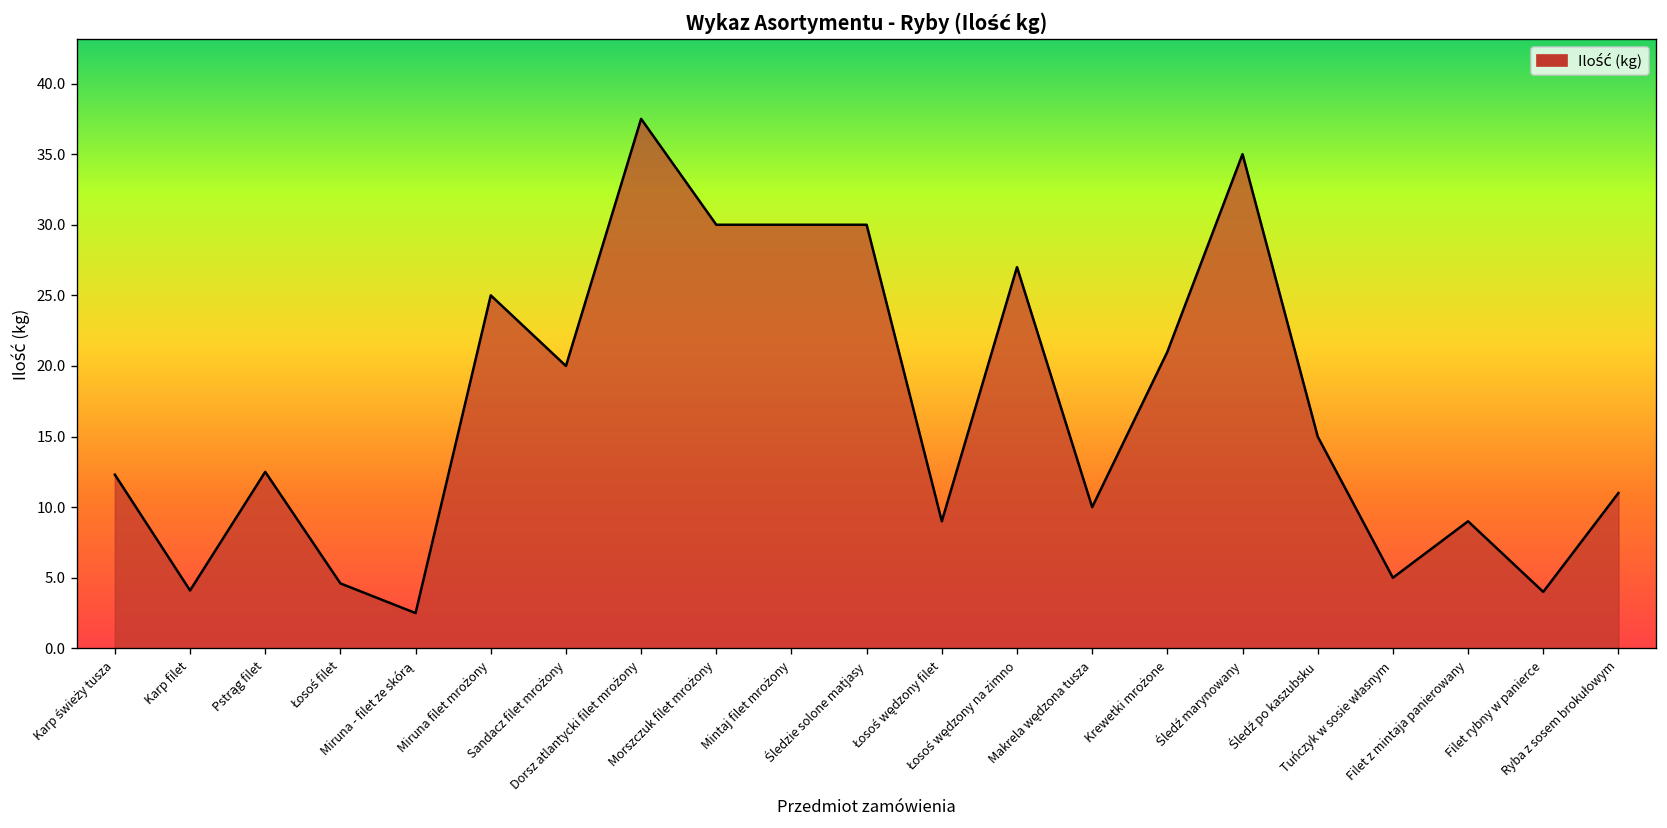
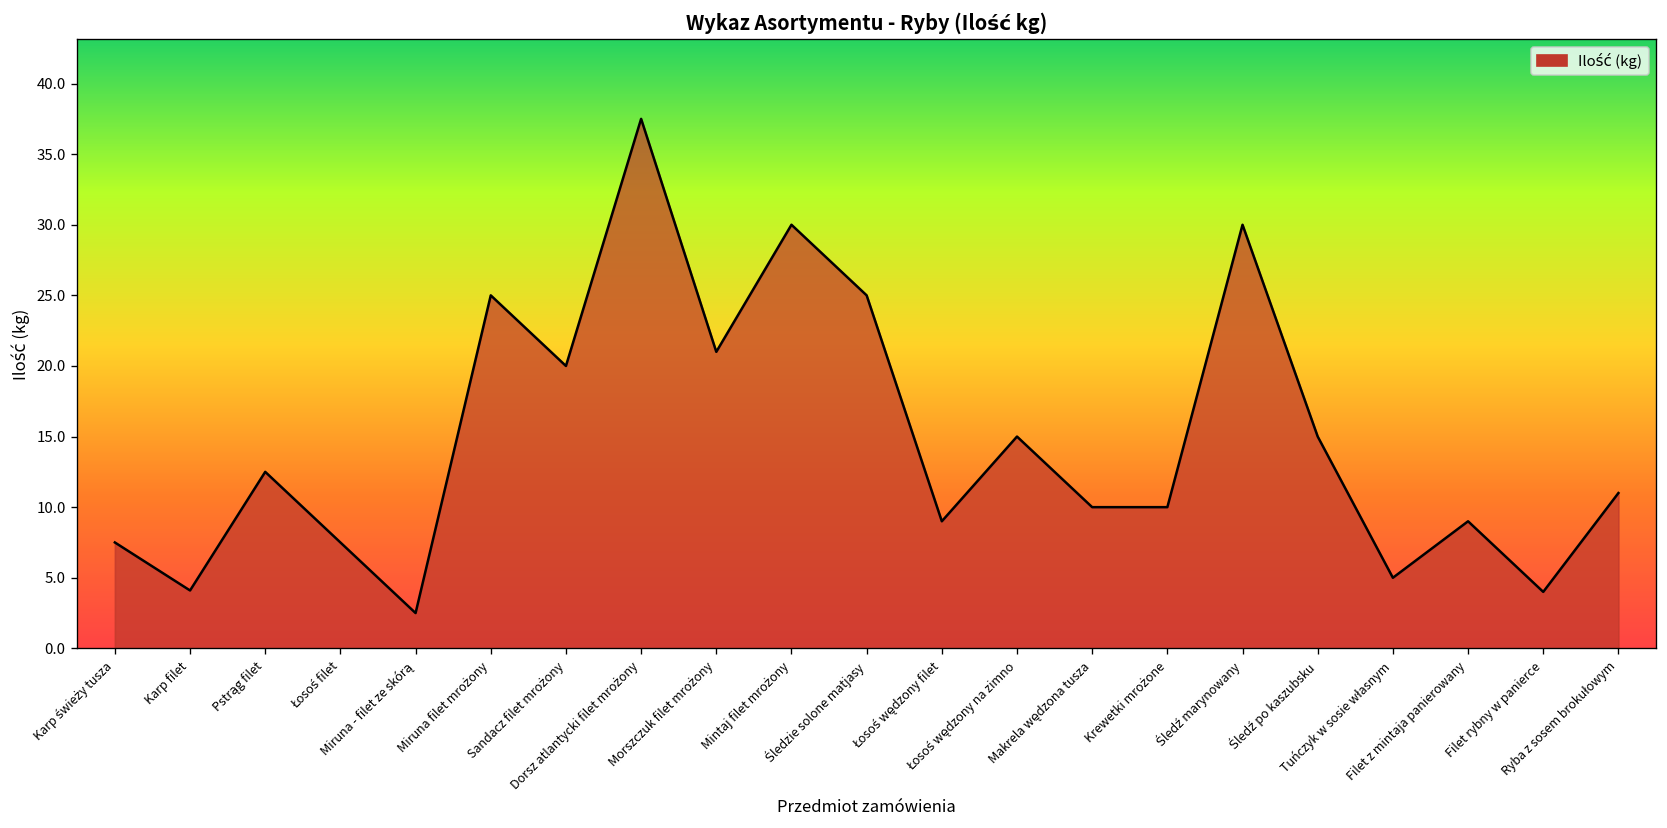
  {
-   "Karp świeży tusza": 12.3,
+   "Karp świeży tusza": 7.5,
    "Karp filet": 4.1,
    "Pstrąg filet": 12.5,
-   "Łosoś filet": 4.6,
+   "Łosoś filet": 7.5,
    "Miruna - filet ze skórą": 2.5,
    "Miruna filet mrożony": 25.0,
    "Sandacz filet mrożony": 20.0,
    "Dorsz atlantycki filet mrożony": 37.5,
-   "Morszczuk filet mrożony": 30,
+   "Morszczuk filet mrożony": 21,
    "Mintaj filet mrożony": 30.0,
-   "Śledzie solone matjasy": 30,
+   "Śledzie solone matjasy": 25,
    "Łosoś wędzony filet": 9.0,
-   "Łosoś wędzony na zimno": 27,
+   "Łosoś wędzony na zimno": 15,
    "Makrela wędzona tusza": 10.0,
-   "Krewetki mrożone": 21,
-   "Śledź marynowany": 35,
+   "Krewetki mrożone": 10,
+   "Śledź marynowany": 30,
    "Śledź po kaszubsku": 15.0,
    "Tuńczyk w sosie własnym": 5.0,
    "Filet z mintaja panierowany": 9.0,
    "Filet rybny w panierce": 4.0,
    "Ryba z sosem brokułowym": 11.0
  }
